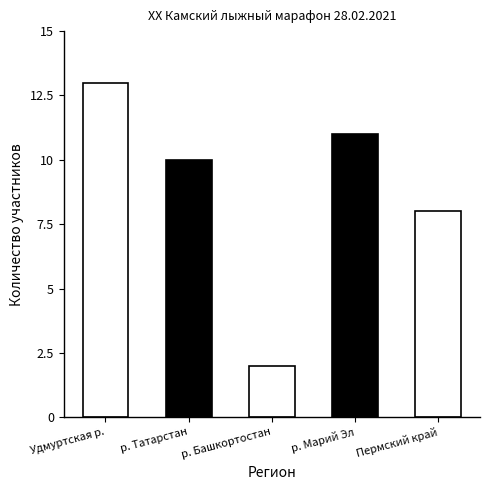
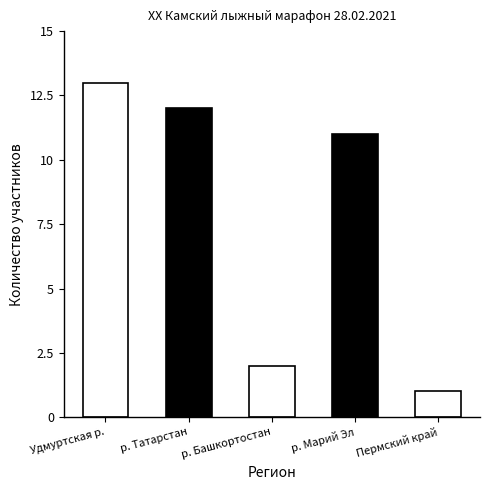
  {
    "Удмуртская р.": 13,
-   "р. Татарстан": 10,
+   "р. Татарстан": 12,
    "р. Башкортостан": 2,
    "р. Марий Эл": 11,
-   "Пермский край": 8
+   "Пермский край": 1
  }
